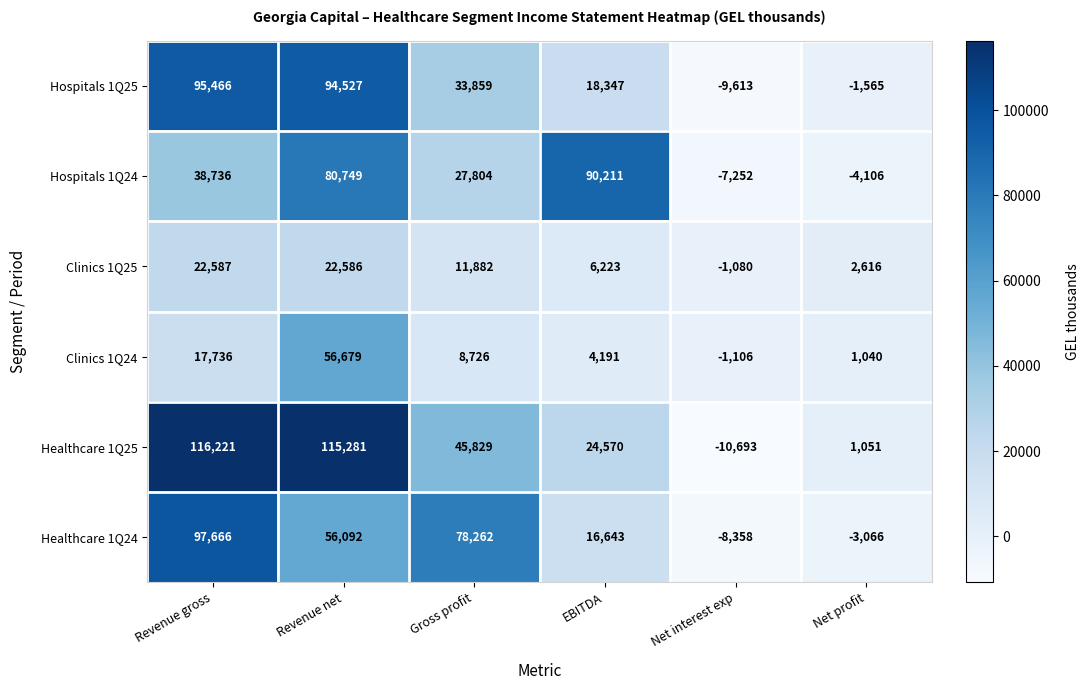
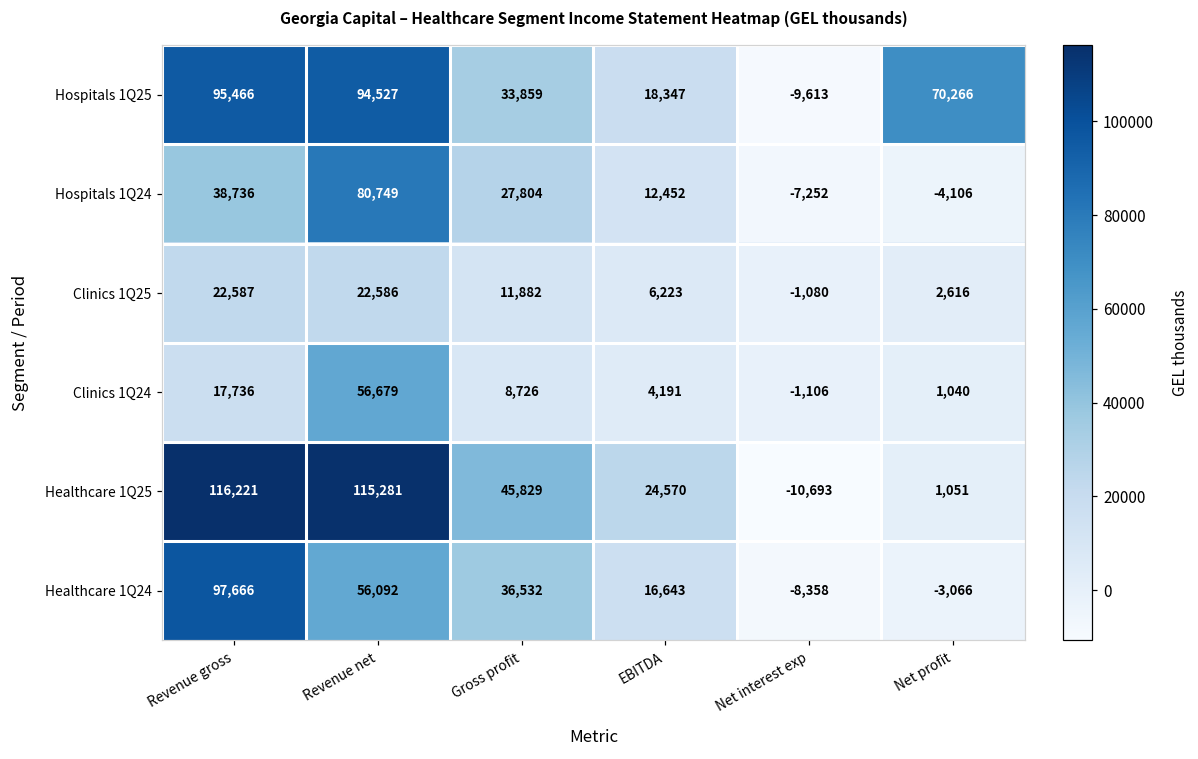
  {
    "Hospitals 1Q25": {
      "Revenue gross": "95,466",
      "Revenue net": "94,527",
      "Gross profit": "33,859",
      "EBITDA": "18,347",
      "Net interest exp": "-9,613",
-     "Net profit": "-1,565"
+     "Net profit": "70,266"
    },
    "Hospitals 1Q24": {
      "Revenue gross": "38,736",
      "Revenue net": "80,749",
      "Gross profit": "27,804",
-     "EBITDA": "90,211",
+     "EBITDA": "12,452",
      "Net interest exp": "-7,252",
      "Net profit": "-4,106"
    },
    "Clinics 1Q25": {
      "Revenue gross": "22,587",
      "Revenue net": "22,586",
      "Gross profit": "11,882",
      "EBITDA": "6,223",
      "Net interest exp": "-1,080",
      "Net profit": "2,616"
    },
    "Clinics 1Q24": {
      "Revenue gross": "17,736",
      "Revenue net": "56,679",
      "Gross profit": "8,726",
      "EBITDA": "4,191",
      "Net interest exp": "-1,106",
      "Net profit": "1,040"
    },
    "Healthcare 1Q25": {
      "Revenue gross": "116,221",
      "Revenue net": "115,281",
      "Gross profit": "45,829",
      "EBITDA": "24,570",
      "Net interest exp": "-10,693",
      "Net profit": "1,051"
    },
    "Healthcare 1Q24": {
      "Revenue gross": "97,666",
      "Revenue net": "56,092",
-     "Gross profit": "78,262",
+     "Gross profit": "36,532",
      "EBITDA": "16,643",
      "Net interest exp": "-8,358",
      "Net profit": "-3,066"
    }
  }
